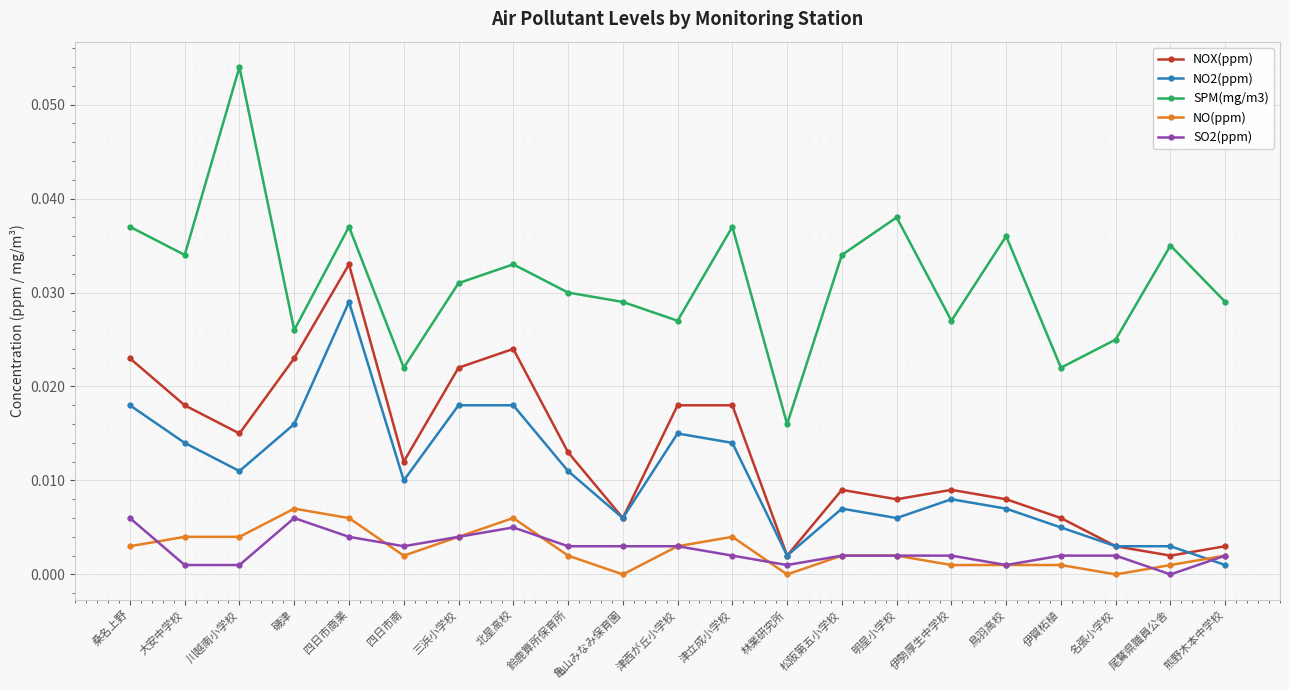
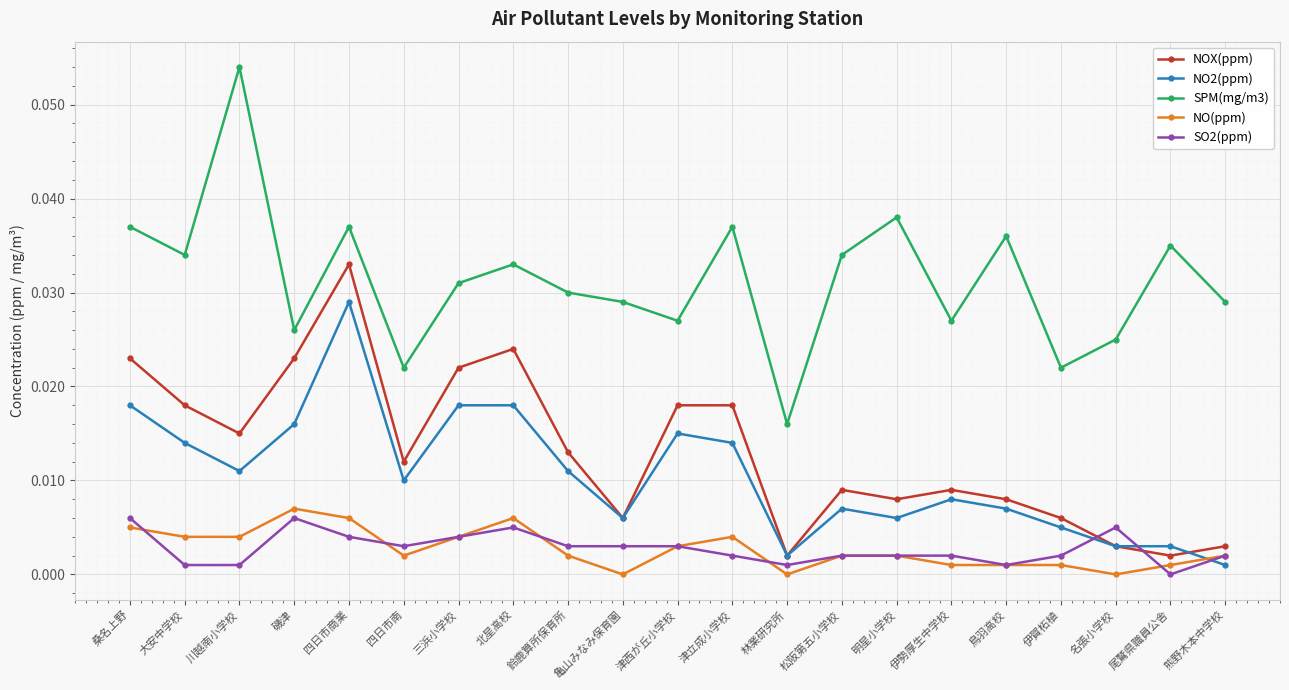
  {
    "NOX(ppm)": {
      "桑名上野": 0.023,
      "大安中学校": 0.018,
      "川越南小学校": 0.015,
      "磯津": 0.023,
      "四日市商業": 0.033,
      "四日市南": 0.012,
      "三浜小学校": 0.022,
      "北星高校": 0.024,
      "鈴鹿算所保育所": 0.013,
      "津西が丘小学校": 0.018,
      "津立成小学校": 0.018,
      "松阪第五小学校": 0.009,
      "明星小学校": 0.008,
      "伊勢厚生中学校": 0.009,
      "鳥羽高校": 0.008,
      "伊賀柘植": 0.006,
      "尾鷲県職員公舎": 0.002,
      "熊野木本中学校": 0.003
    },
    "NO2(ppm)": {
      "桑名上野": 0.018,
      "大安中学校": 0.014,
      "川越南小学校": 0.011,
      "磯津": 0.016,
      "四日市商業": 0.029,
      "四日市南": 0.010,
      "三浜小学校": 0.018,
      "北星高校": 0.018,
      "鈴鹿算所保育所": 0.011,
      "津西が丘小学校": 0.015,
      "津立成小学校": 0.014,
      "松阪第五小学校": 0.007,
      "明星小学校": 0.006,
      "伊勢厚生中学校": 0.008,
      "鳥羽高校": 0.007,
      "伊賀柘植": 0.005,
      "尾鷲県職員公舎": 0.003,
      "熊野木本中学校": 0.001
    },
    "SPM(mg/m3)": {
      "桑名上野": 0.037,
      "大安中学校": 0.034,
      "川越南小学校": 0.054,
      "磯津": 0.026,
      "四日市商業": 0.037,
      "四日市南": 0.022,
      "三浜小学校": 0.031,
      "北星高校": 0.033,
      "鈴鹿算所保育所": 0.030,
      "亀山みなみ保育園": 0.029,
      "津西が丘小学校": 0.027,
      "津立成小学校": 0.037,
      "林業研究所": 0.016,
      "松阪第五小学校": 0.034,
      "明星小学校": 0.038,
      "伊勢厚生中学校": 0.027,
      "鳥羽高校": 0.036,
      "伊賀柘植": 0.022,
      "名張小学校": 0.025,
      "尾鷲県職員公舎": 0.035,
      "熊野木本中学校": 0.029
    },
    "NO(ppm)": {
-     "桑名上野": 0.003,
+     "桑名上野": 0.005,
      "大安中学校": 0.004,
      "川越南小学校": 0.004,
      "磯津": 0.007,
      "四日市商業": 0.006,
      "四日市南": 0.002,
      "北星高校": 0.006,
      "鈴鹿算所保育所": 0.002,
      "亀山みなみ保育園": 0.000,
      "津立成小学校": 0.004,
      "林業研究所": 0.000,
      "伊勢厚生中学校": 0.001,
      "伊賀柘植": 0.001,
      "名張小学校": 0.000,
      "尾鷲県職員公舎": 0.001
    },
    "SO2(ppm)": {
      "桑名上野": 0.006,
      "大安中学校": 0.001,
      "川越南小学校": 0.001,
      "磯津": 0.006,
      "四日市商業": 0.004,
      "四日市南": 0.003,
      "北星高校": 0.005,
      "鈴鹿算所保育所": 0.003,
      "亀山みなみ保育園": 0.003,
      "津立成小学校": 0.002,
      "林業研究所": 0.001,
      "伊勢厚生中学校": 0.002,
      "伊賀柘植": 0.002,
-     "名張小学校": 0.002,
+     "名張小学校": 0.005,
      "尾鷲県職員公舎": 0.000
    }
  }
